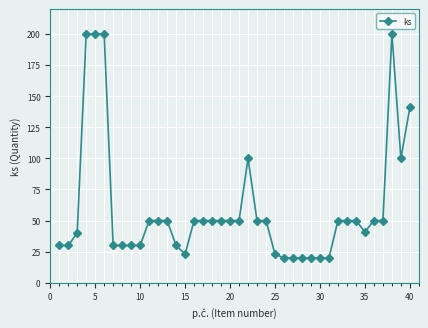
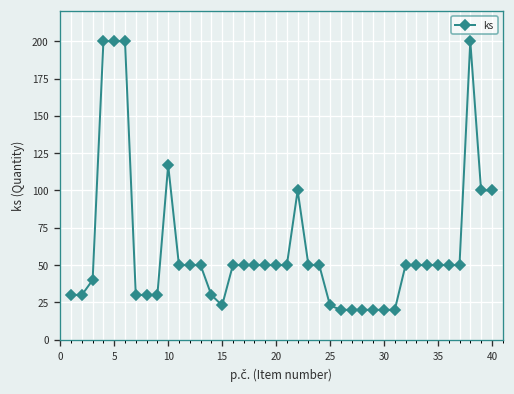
  {
    "5": 200,
-   "10": 30,
+   "10": 117,
    "15": 23,
    "20": 50,
    "25": 23,
    "30": 20,
-   "35": 41,
-   "40": 141
+   "35": 50,
+   "40": 100
  }
